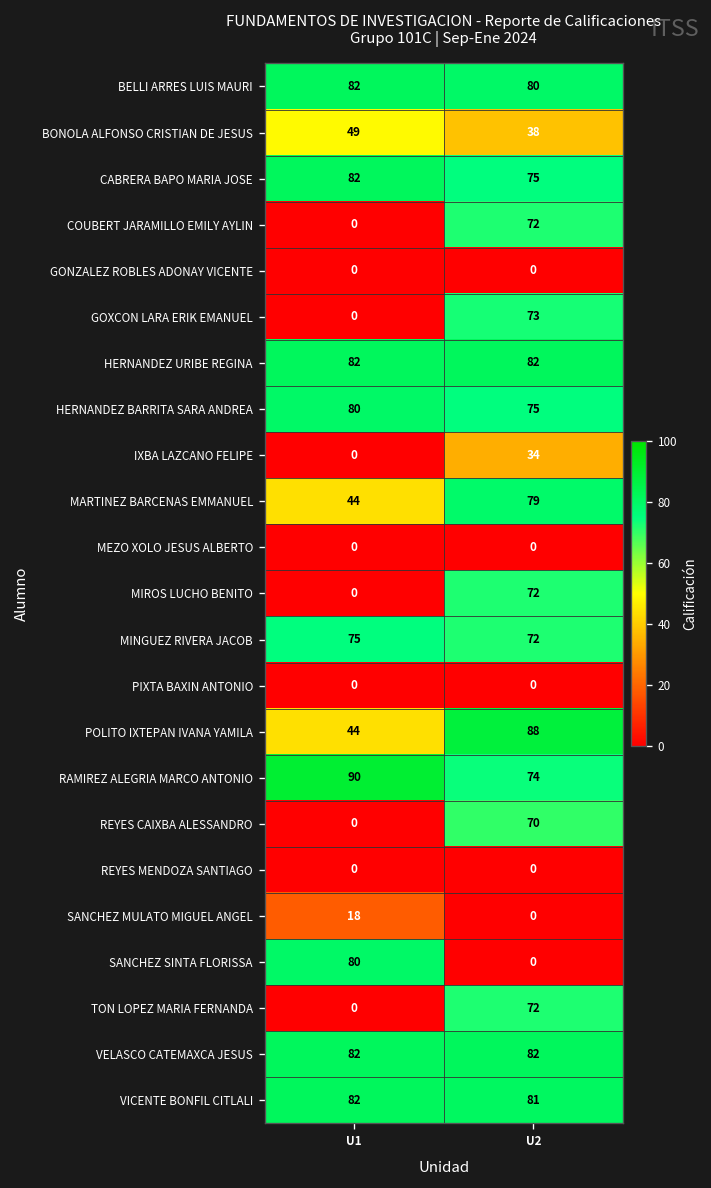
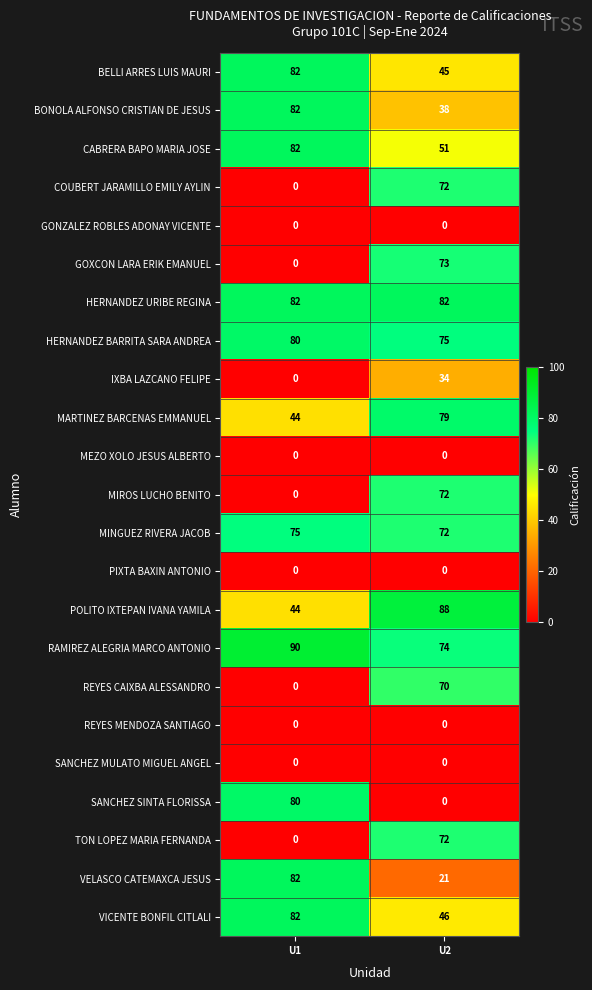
  {
    "BELLI ARRES LUIS MAURI": {
      "U1": 82,
-     "U2": 80
+     "U2": 45
    },
    "BONOLA ALFONSO CRISTIAN DE JESUS": {
-     "U1": 49,
+     "U1": 82,
      "U2": 38
    },
    "CABRERA BAPO MARIA JOSE": {
      "U1": 82,
-     "U2": 75
+     "U2": 51
    },
    "COUBERT JARAMILLO EMILY AYLIN": {
      "U1": 0,
      "U2": 72
    },
    "GONZALEZ ROBLES ADONAY VICENTE": {
      "U1": 0,
      "U2": 0
    },
    "GOXCON LARA ERIK EMANUEL": {
      "U1": 0,
      "U2": 73
    },
    "HERNANDEZ URIBE REGINA": {
      "U1": 82,
      "U2": 82
    },
    "HERNANDEZ BARRITA SARA ANDREA": {
      "U1": 80,
      "U2": 75
    },
    "IXBA LAZCANO FELIPE": {
      "U1": 0,
      "U2": 34
    },
    "MARTINEZ BARCENAS EMMANUEL": {
      "U1": 44,
      "U2": 79
    },
    "MEZO XOLO JESUS ALBERTO": {
      "U1": 0,
      "U2": 0
    },
    "MIROS LUCHO BENITO": {
      "U1": 0,
      "U2": 72
    },
    "MINGUEZ RIVERA JACOB": {
      "U1": 75,
      "U2": 72
    },
    "PIXTA BAXIN ANTONIO": {
      "U1": 0,
      "U2": 0
    },
    "POLITO IXTEPAN IVANA YAMILA": {
      "U1": 44,
      "U2": 88
    },
    "RAMIREZ ALEGRIA MARCO ANTONIO": {
      "U1": 90,
      "U2": 74
    },
    "REYES CAIXBA ALESSANDRO": {
      "U1": 0,
      "U2": 70
    },
    "REYES MENDOZA SANTIAGO": {
      "U1": 0,
      "U2": 0
    },
    "SANCHEZ MULATO MIGUEL ANGEL": {
-     "U1": 18,
+     "U1": 0,
      "U2": 0
    },
    "SANCHEZ SINTA FLORISSA": {
      "U1": 80,
      "U2": 0
    },
    "TON LOPEZ MARIA FERNANDA": {
      "U1": 0,
      "U2": 72
    },
    "VELASCO CATEMAXCA JESUS": {
      "U1": 82,
-     "U2": 82
+     "U2": 21
    },
    "VICENTE BONFIL CITLALI": {
      "U1": 82,
-     "U2": 81
+     "U2": 46
    }
  }
